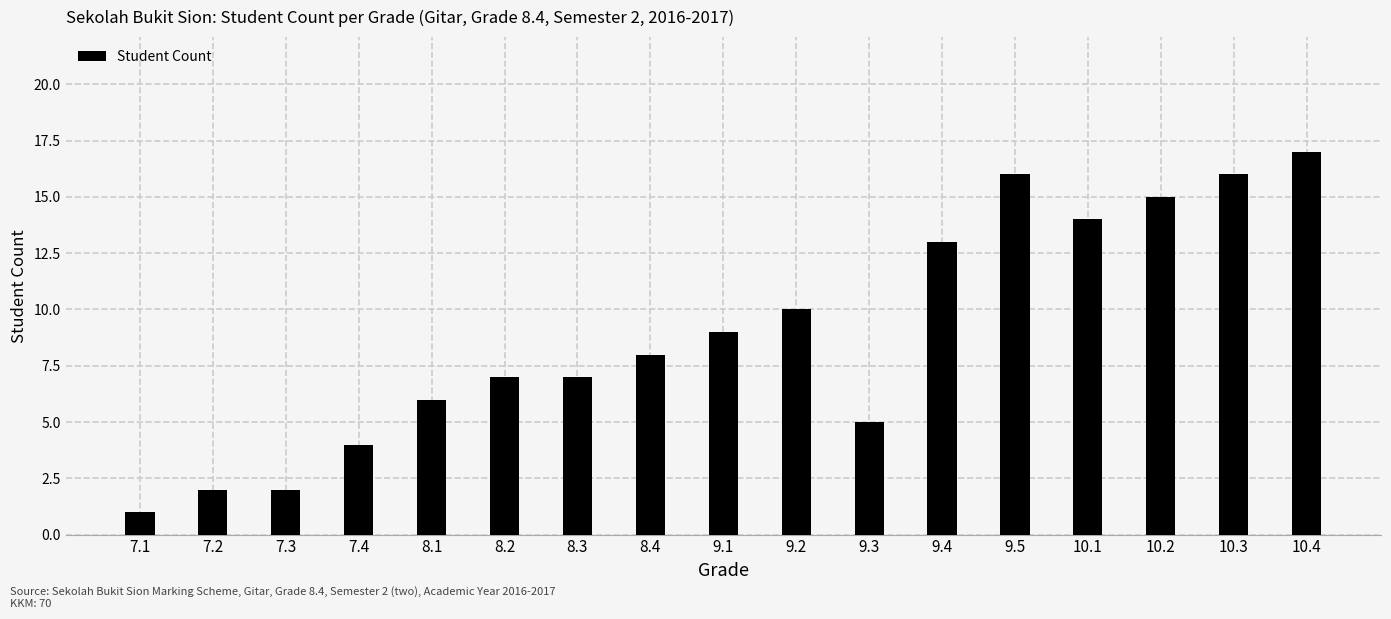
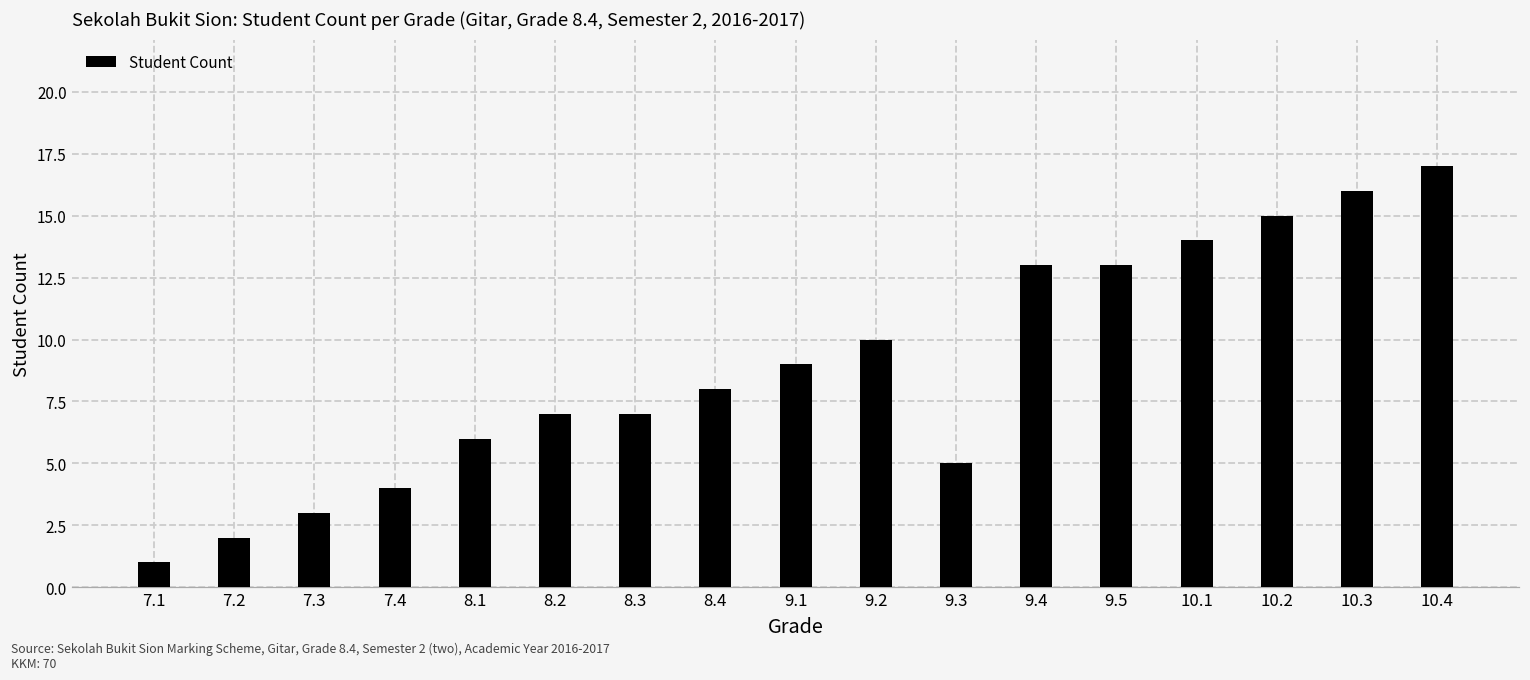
  {
    "7.1": 1,
    "7.2": 2,
-   "7.3": 2,
+   "7.3": 3,
    "7.4": 4,
    "8.1": 6,
    "8.2": 7,
    "8.3": 7,
    "8.4": 8,
    "9.1": 9,
    "9.2": 10,
    "9.3": 5,
    "9.4": 13,
-   "9.5": 16,
+   "9.5": 13,
    "10.1": 14,
    "10.2": 15,
    "10.3": 16,
    "10.4": 17
  }
